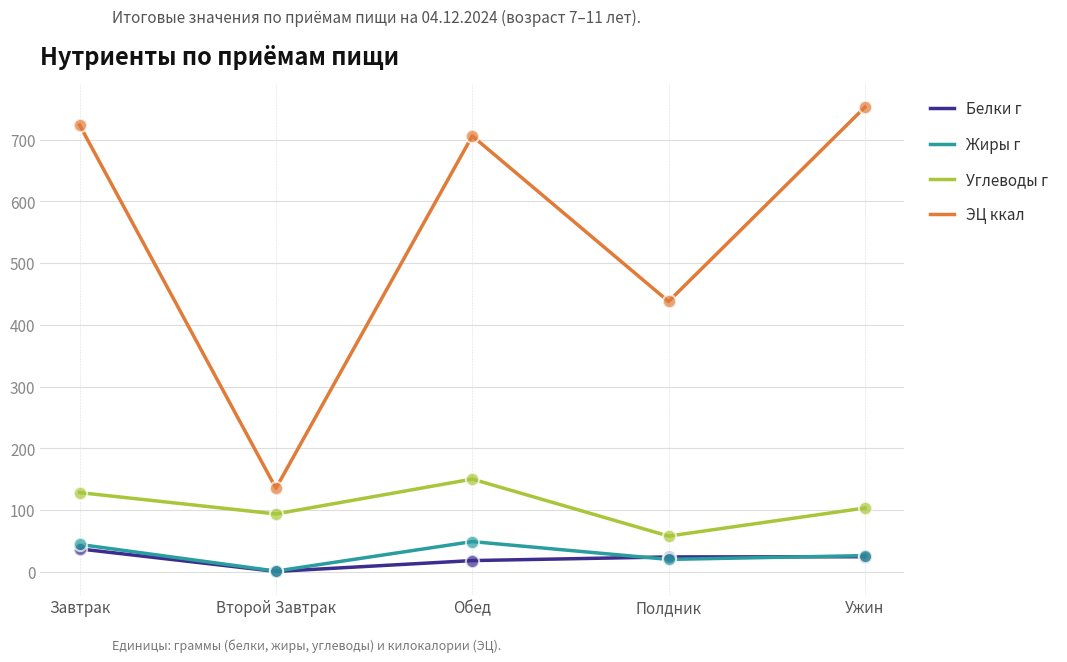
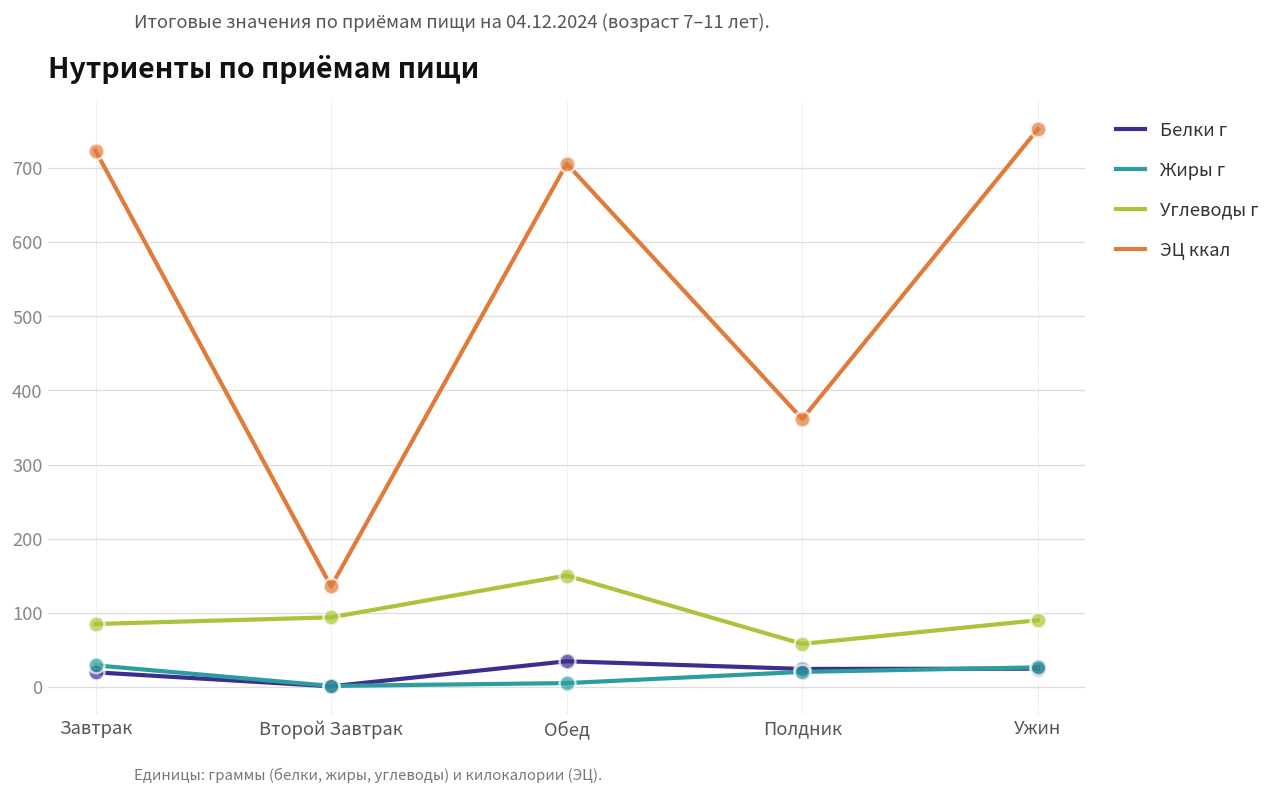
  {
    "Белки г": {
-     "Завтрак": 40,
-     "Обед": 20
+     "Завтрак": 20,
+     "Обед": 30
    },
    "Жиры г": {
-     "Завтрак": 40,
-     "Обед": 50
+     "Завтрак": 30,
+     "Обед": 10
    },
    "Углеводы г": {
-     "Завтрак": 130,
+     "Завтрак": 80,
      "Второй Завтрак": 90,
      "Обед": 150,
      "Полдник": 60,
-     "Ужин": 100
+     "Ужин": 90
    },
    "ЭЦ ккал": {
      "Завтрак": 720,
      "Второй Завтрак": 140,
      "Обед": 710,
-     "Полдник": 440,
+     "Полдник": 360,
      "Ужин": 750
    }
  }
